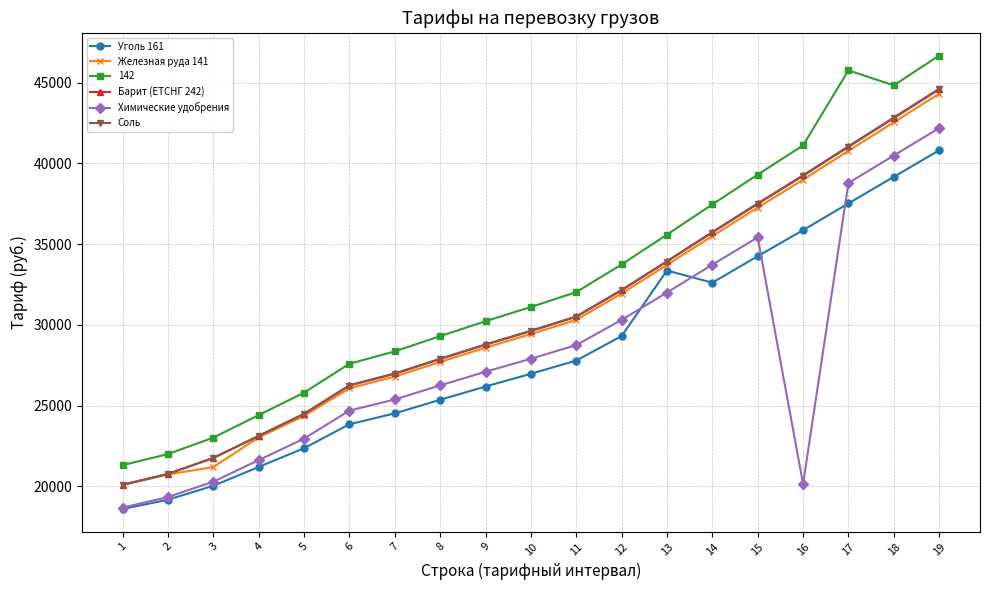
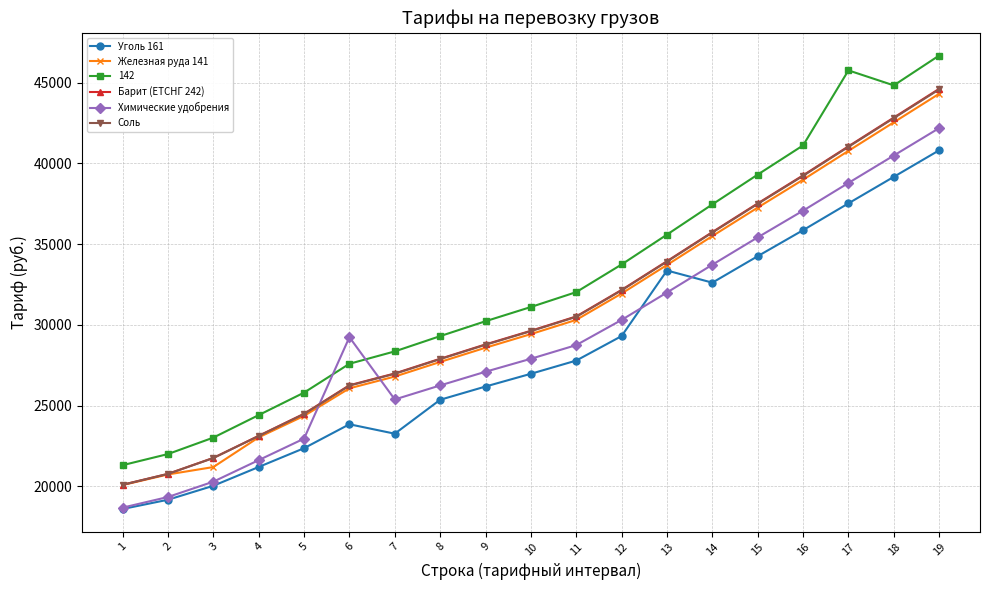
  {
    "Уголь 161": {
      "2": 19200,
      "3": 20000,
      "4": 21200,
      "5": 22400,
      "6": 23800,
-     "7": 24500,
+     "7": 23300,
      "8": 25400,
      "9": 26200,
      "10": 27000,
      "11": 27800,
      "12": 29300,
      "13": 33400,
      "14": 32600,
      "15": 34200,
      "16": 35900,
      "17": 37500,
      "18": 39200,
      "19": 40800
    },
    "Железная руда 141": {
      "3": 21200,
      "6": 26100,
      "7": 26800,
      "8": 27700,
      "9": 28600,
      "10": 29400,
      "11": 30300,
      "12": 31900,
      "13": 33700,
      "14": 35500,
      "15": 37300,
      "16": 39000,
      "17": 40800,
      "18": 42500,
      "19": 44300
    },
    "142": {
      "1": 21300,
      "2": 22000,
      "3": 23000,
      "4": 24400,
      "5": 25800,
      "6": 27600,
      "7": 28400,
      "8": 29300,
      "9": 30200,
      "10": 31100,
      "11": 32000,
      "12": 33700,
      "13": 35600,
      "14": 37500,
      "15": 39300,
      "16": 41100,
      "17": 45800,
      "18": 44800,
      "19": 46700
    },
    "Химические удобрения": {
      "2": 19300,
      "3": 20300,
      "4": 21600,
      "5": 22900,
-     "6": 24700,
+     "6": 29200,
      "7": 25400,
      "8": 26200,
      "9": 27100,
      "10": 27900,
      "11": 28700,
      "12": 30300,
      "13": 32000,
      "14": 33700,
      "15": 35400,
-     "16": 20100,
+     "16": 37100,
      "17": 38800,
      "18": 40500,
      "19": 42200
    }
  }
